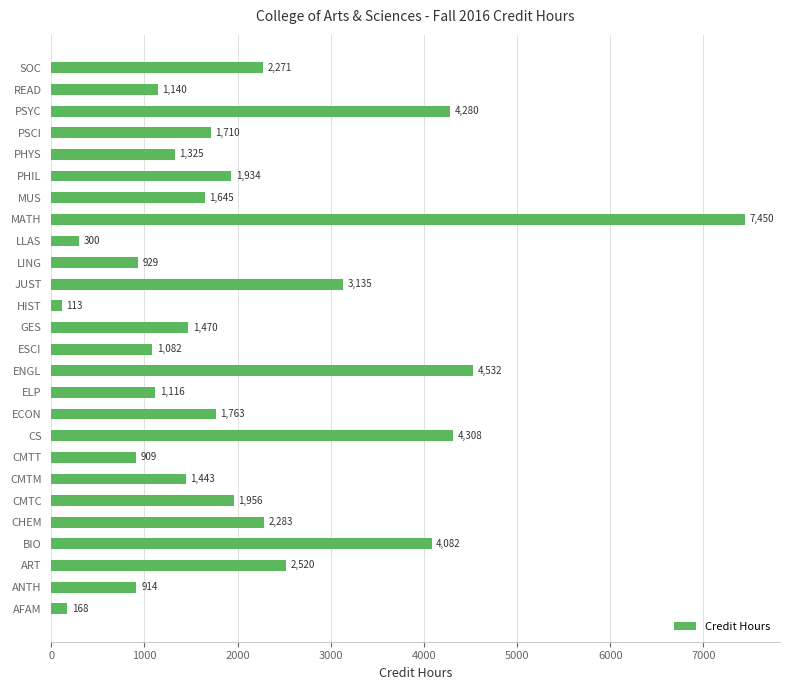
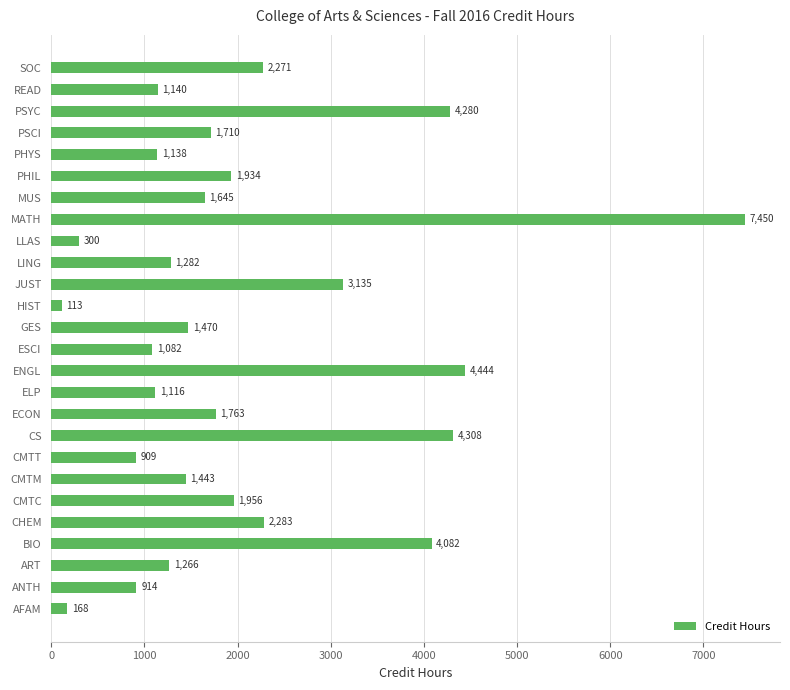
  {
    "SOC": "2,271",
    "READ": "1,140",
    "PSYC": "4,280",
    "PSCI": "1,710",
-   "PHYS": "1,325",
+   "PHYS": "1,138",
    "PHIL": "1,934",
    "MUS": "1,645",
    "MATH": "7,450",
    "LLAS": "300",
-   "LING": "929",
+   "LING": "1,282",
    "JUST": "3,135",
    "HIST": "113",
    "GES": "1,470",
    "ESCI": "1,082",
-   "ENGL": "4,532",
+   "ENGL": "4,444",
    "ELP": "1,116",
    "ECON": "1,763",
    "CS": "4,308",
    "CMTT": "909",
    "CMTM": "1,443",
    "CMTC": "1,956",
    "CHEM": "2,283",
    "BIO": "4,082",
-   "ART": "2,520",
+   "ART": "1,266",
    "ANTH": "914",
    "AFAM": "168"
  }
